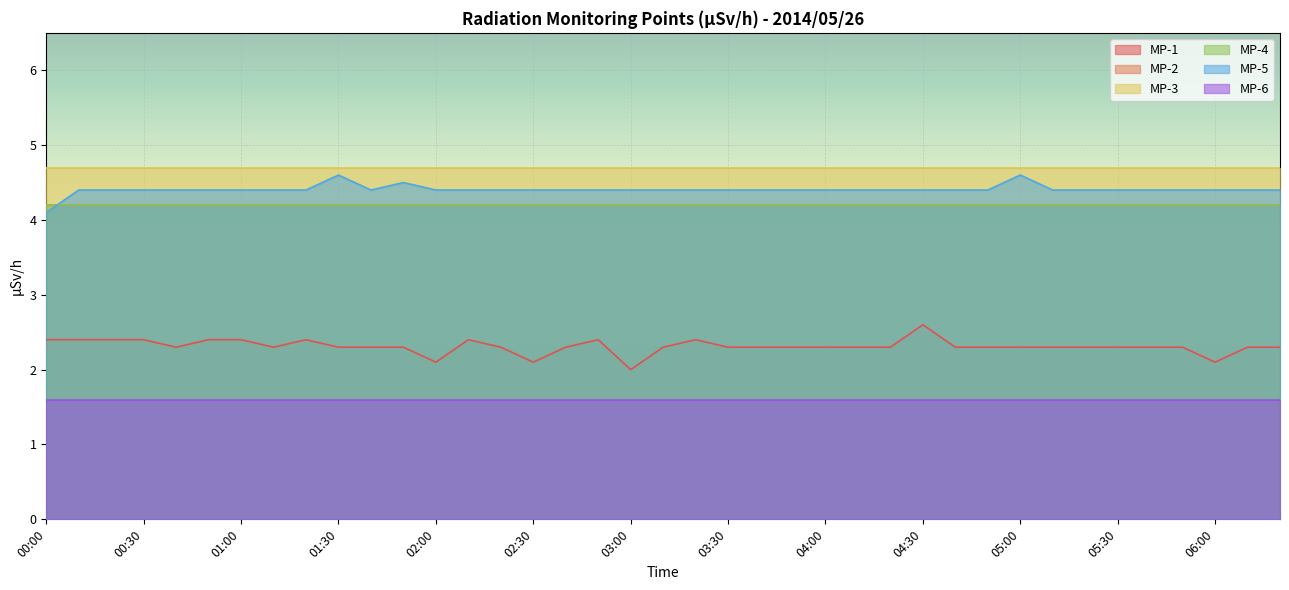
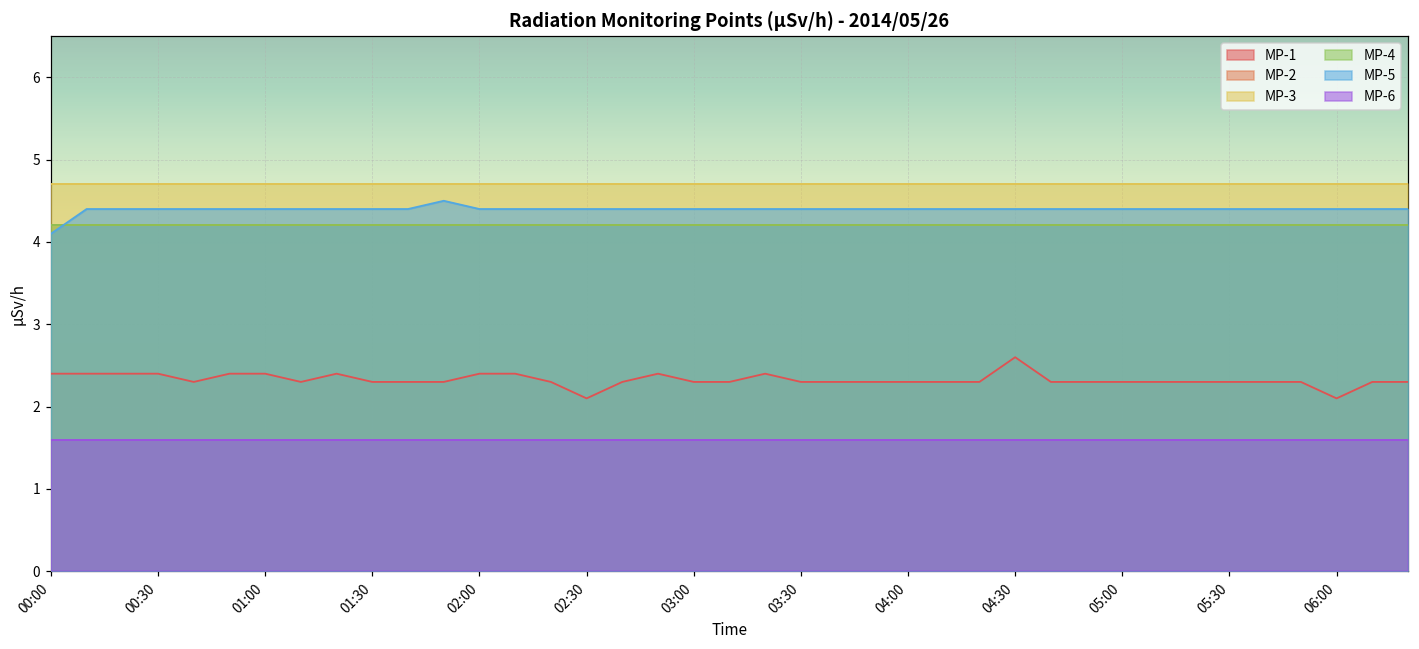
  {
    "MP-1": {
      "00:00": 2.4,
      "00:30": 2.4,
      "01:00": 2.4,
      "01:30": 2.3,
-     "02:00": 2.1,
+     "02:00": 2.4,
      "02:30": 2.1,
-     "03:00": 2.0,
+     "03:00": 2.3,
      "03:30": 2.3,
      "04:00": 2.3,
      "04:30": 2.6,
      "05:00": 2.3,
      "05:30": 2.3,
      "06:00": 2.1
    },
    "MP-4": {
      "00:00": 4.2,
      "00:30": 4.2,
      "01:00": 4.2,
      "01:30": 4.2,
      "02:00": 4.2,
      "02:30": 4.2,
      "03:00": 4.2,
      "03:30": 4.2,
      "04:00": 4.2,
      "04:30": 4.2,
      "05:00": 4.2,
      "05:30": 4.2,
      "06:00": 4.2
    },
    "MP-3": {
      "00:00": 4.7,
      "00:30": 4.7,
      "01:00": 4.7,
      "01:30": 4.7,
      "02:00": 4.7,
      "02:30": 4.7,
      "03:00": 4.7,
      "03:30": 4.7,
      "04:00": 4.7,
      "04:30": 4.7,
      "05:00": 4.7,
      "05:30": 4.7,
      "06:00": 4.7
    },
    "MP-5": {
      "00:00": 4.1,
      "00:30": 4.4,
      "01:00": 4.4,
-     "01:30": 4.6,
+     "01:30": 4.4,
      "02:00": 4.4,
      "02:30": 4.4,
      "03:00": 4.4,
      "03:30": 4.4,
      "04:00": 4.4,
      "04:30": 4.4,
-     "05:00": 4.6,
+     "05:00": 4.4,
      "05:30": 4.4,
      "06:00": 4.4
    },
    "MP-6": {
      "00:00": 1.6,
      "00:30": 1.6,
      "01:00": 1.6,
      "01:30": 1.6,
      "02:00": 1.6,
      "02:30": 1.6,
      "03:00": 1.6,
      "03:30": 1.6,
      "04:00": 1.6,
      "04:30": 1.6,
      "05:00": 1.6,
      "05:30": 1.6,
      "06:00": 1.6
    }
  }
